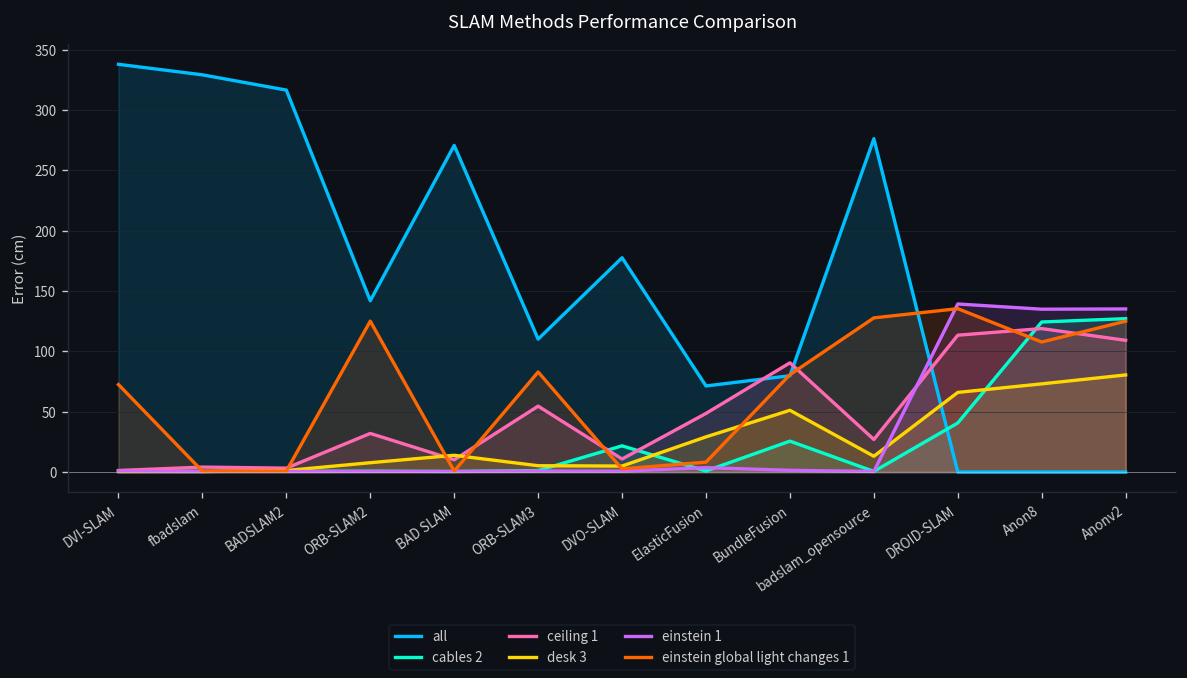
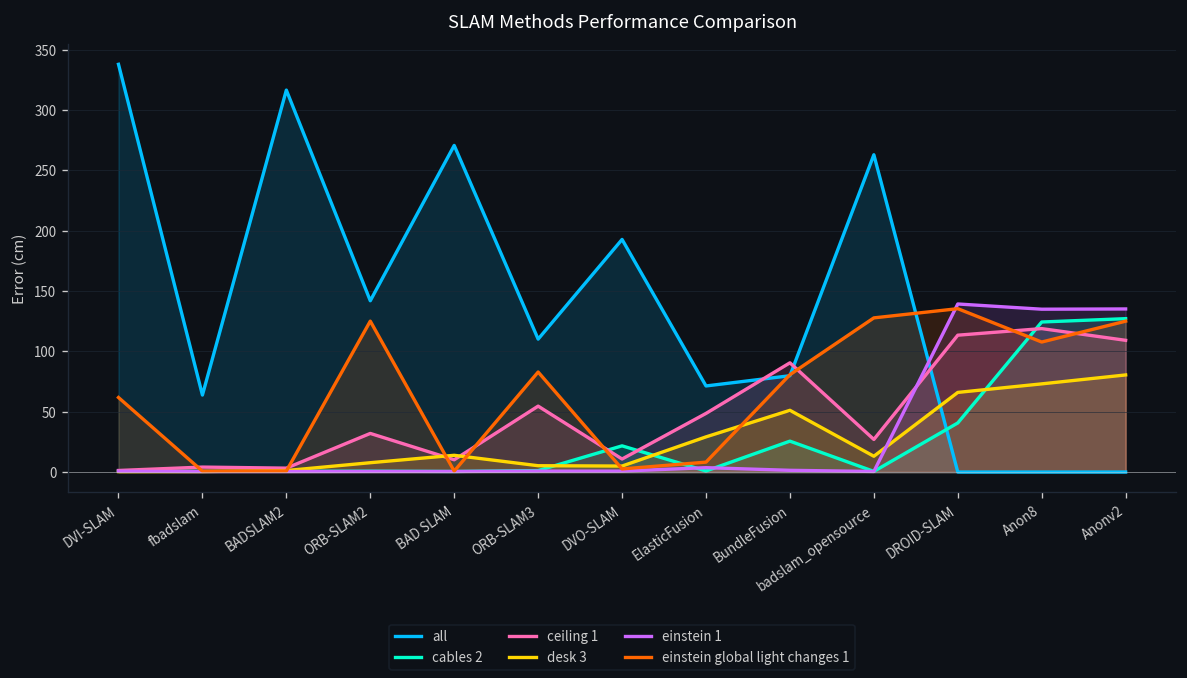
  {
    "all": {
      "DVI-SLAM": 338,
-     "fbadslam": 329,
+     "fbadslam": 64,
      "BADSLAM2": 316,
      "ORB-SLAM2": 142,
      "BAD SLAM": 271,
      "ORB-SLAM3": 110,
-     "DVO-SLAM": 178,
+     "DVO-SLAM": 193,
      "ElasticFusion": 71,
-     "badslam_opensource": 276,
+     "badslam_opensource": 263,
      "DROID-SLAM": 0,
      "Anon8": 0,
      "Anonv2": 0
    },
    "cables 2": {
      "DVO-SLAM": 22,
      "ElasticFusion": 1,
      "BundleFusion": 26,
      "DROID-SLAM": 41,
      "Anon8": 124
    },
    "ceiling 1": {
      "fbadslam": 4,
      "ORB-SLAM2": 32,
      "BAD SLAM": 10,
      "ORB-SLAM3": 55,
      "DVO-SLAM": 11,
      "ElasticFusion": 49,
      "BundleFusion": 91,
      "badslam_opensource": 27,
      "DROID-SLAM": 113,
      "Anon8": 119,
      "Anonv2": 109
    },
    "desk 3": {
      "ORB-SLAM2": 8,
      "BAD SLAM": 14,
      "ORB-SLAM3": 5,
      "ElasticFusion": 29,
      "BundleFusion": 51,
      "badslam_opensource": 13,
      "DROID-SLAM": 66,
      "Anon8": 73,
      "Anonv2": 80
    },
    "einstein 1": {
      "ElasticFusion": 4,
      "BundleFusion": 1,
      "DROID-SLAM": 139,
      "Anon8": 135,
      "Anonv2": 135
    },
    "einstein global light changes 1": {
-     "DVI-SLAM": 72,
+     "DVI-SLAM": 62,
      "ORB-SLAM2": 125,
      "ORB-SLAM3": 83,
      "ElasticFusion": 8,
      "badslam_opensource": 128,
      "DROID-SLAM": 135,
      "Anon8": 108
    }
  }
